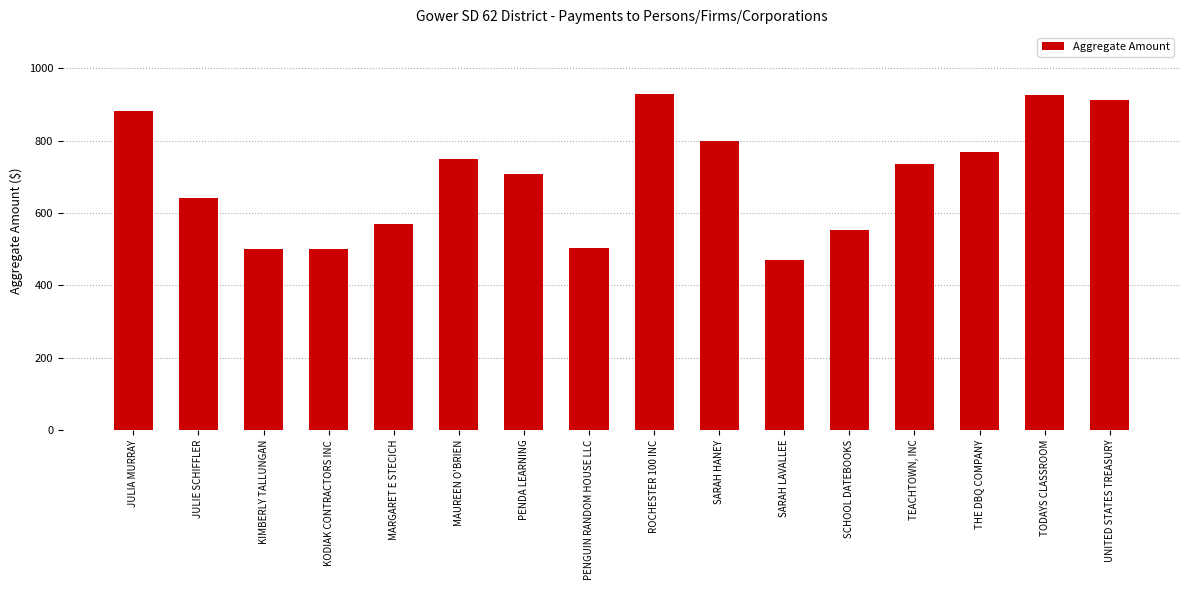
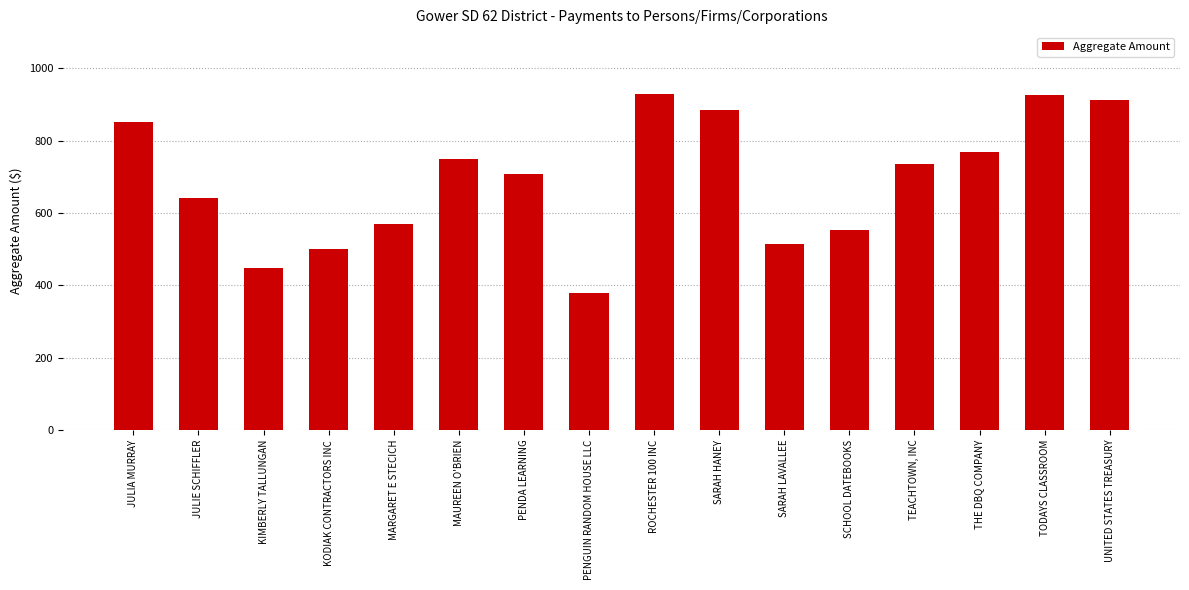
  {
-   "JULIA MURRAY": 880,
+   "JULIA MURRAY": 850,
    "JULIE SCHIFFLER": 640,
-   "KIMBERLY TALLUNGAN": 500,
+   "KIMBERLY TALLUNGAN": 450,
    "KODIAK CONTRACTORS INC": 500,
    "MARGARET E STECICH": 570,
    "MAUREEN O'BRIEN": 750,
    "PENDA LEARNING": 710,
-   "PENGUIN RANDOM HOUSE LLC": 500,
+   "PENGUIN RANDOM HOUSE LLC": 380,
    "ROCHESTER 100 INC": 930,
-   "SARAH HANEY": 800,
-   "SARAH LAVALLEE": 470,
+   "SARAH HANEY": 880,
+   "SARAH LAVALLEE": 520,
    "SCHOOL DATEBOOKS": 550,
    "TEACHTOWN, INC": 740,
    "THE DBQ COMPANY": 770,
    "TODAYS CLASSROOM": 930,
    "UNITED STATES TREASURY": 910
  }
